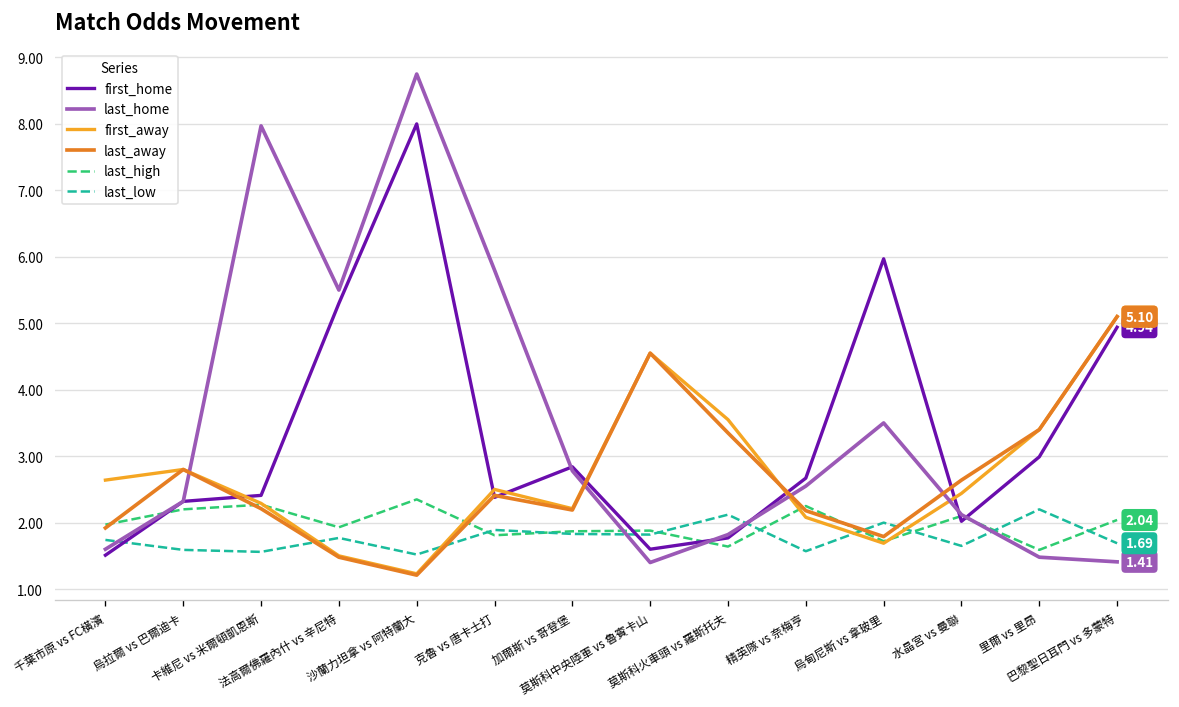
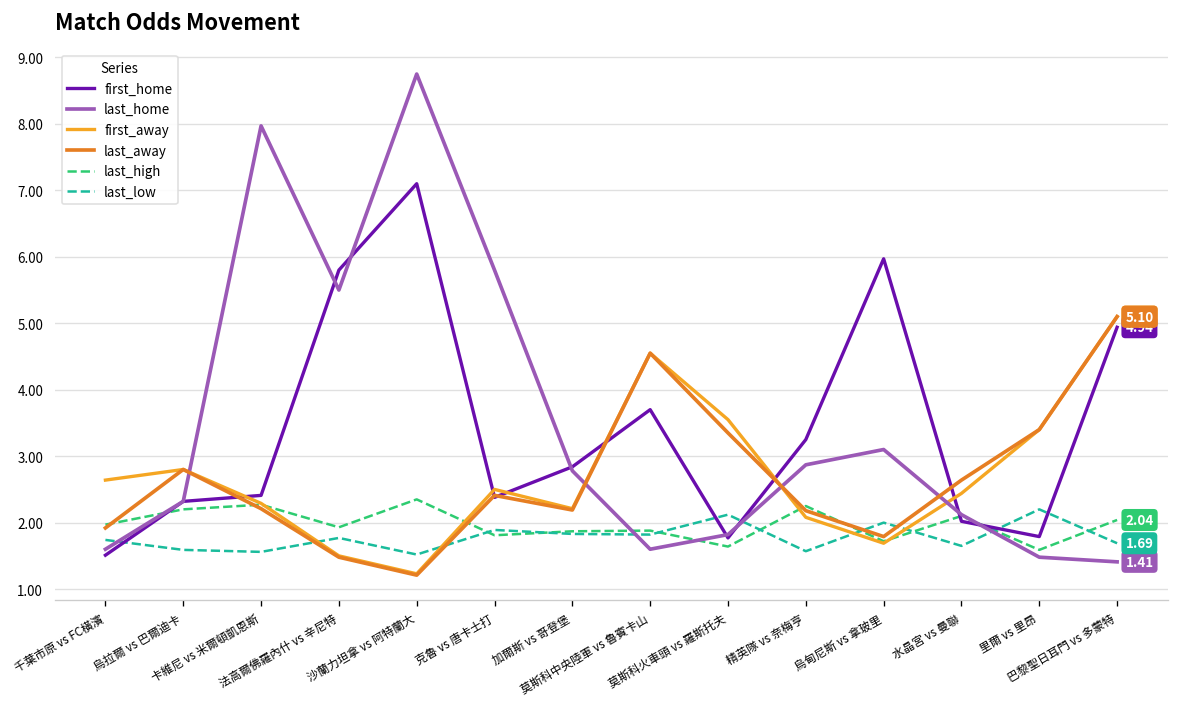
  {
    "first_home": {
      "千葉市原 vs FC橫濱": 1.5,
      "卡維尼 vs 米爾頓凱恩斯": 2.4,
-     "法高爾佛羅內什 vs 辛尼特": 5.3,
-     "沙蘭力坦拿 vs 阿特蘭大": 8.0,
+     "法高爾佛羅內什 vs 辛尼特": 5.8,
+     "沙蘭力坦拿 vs 阿特蘭大": 7.1,
      "加爾斯 vs 哥登堡": 2.8,
-     "莫斯科中央陸軍 vs 魯賓卡山": 1.6,
+     "莫斯科中央陸軍 vs 魯賓卡山": 3.7,
      "莫斯科火車頭 vs 羅斯托夫": 1.8,
-     "精英隊 vs 奈梅亨": 2.7,
+     "精英隊 vs 奈梅亨": 3.3,
      "烏甸尼斯 vs 拿玻里": 6.0,
      "水晶宮 vs 曼聯": 2.0,
-     "里爾 vs 里昂": 3.0
+     "里爾 vs 里昂": 1.8
    },
    "last_home": {
      "千葉市原 vs FC橫濱": 1.6,
      "卡維尼 vs 米爾頓凱恩斯": 8.0,
      "法高爾佛羅內什 vs 辛尼特": 5.5,
      "沙蘭力坦拿 vs 阿特蘭大": 8.8,
      "克魯 vs 唐卡士打": 5.8,
      "加爾斯 vs 哥登堡": 2.8,
-     "莫斯科中央陸軍 vs 魯賓卡山": 1.4,
+     "莫斯科中央陸軍 vs 魯賓卡山": 1.6,
      "莫斯科火車頭 vs 羅斯托夫": 1.8,
-     "精英隊 vs 奈梅亨": 2.6,
-     "烏甸尼斯 vs 拿玻里": 3.5,
+     "精英隊 vs 奈梅亨": 2.9,
+     "烏甸尼斯 vs 拿玻里": 3.1,
      "里爾 vs 里昂": 1.5
    }
  }
